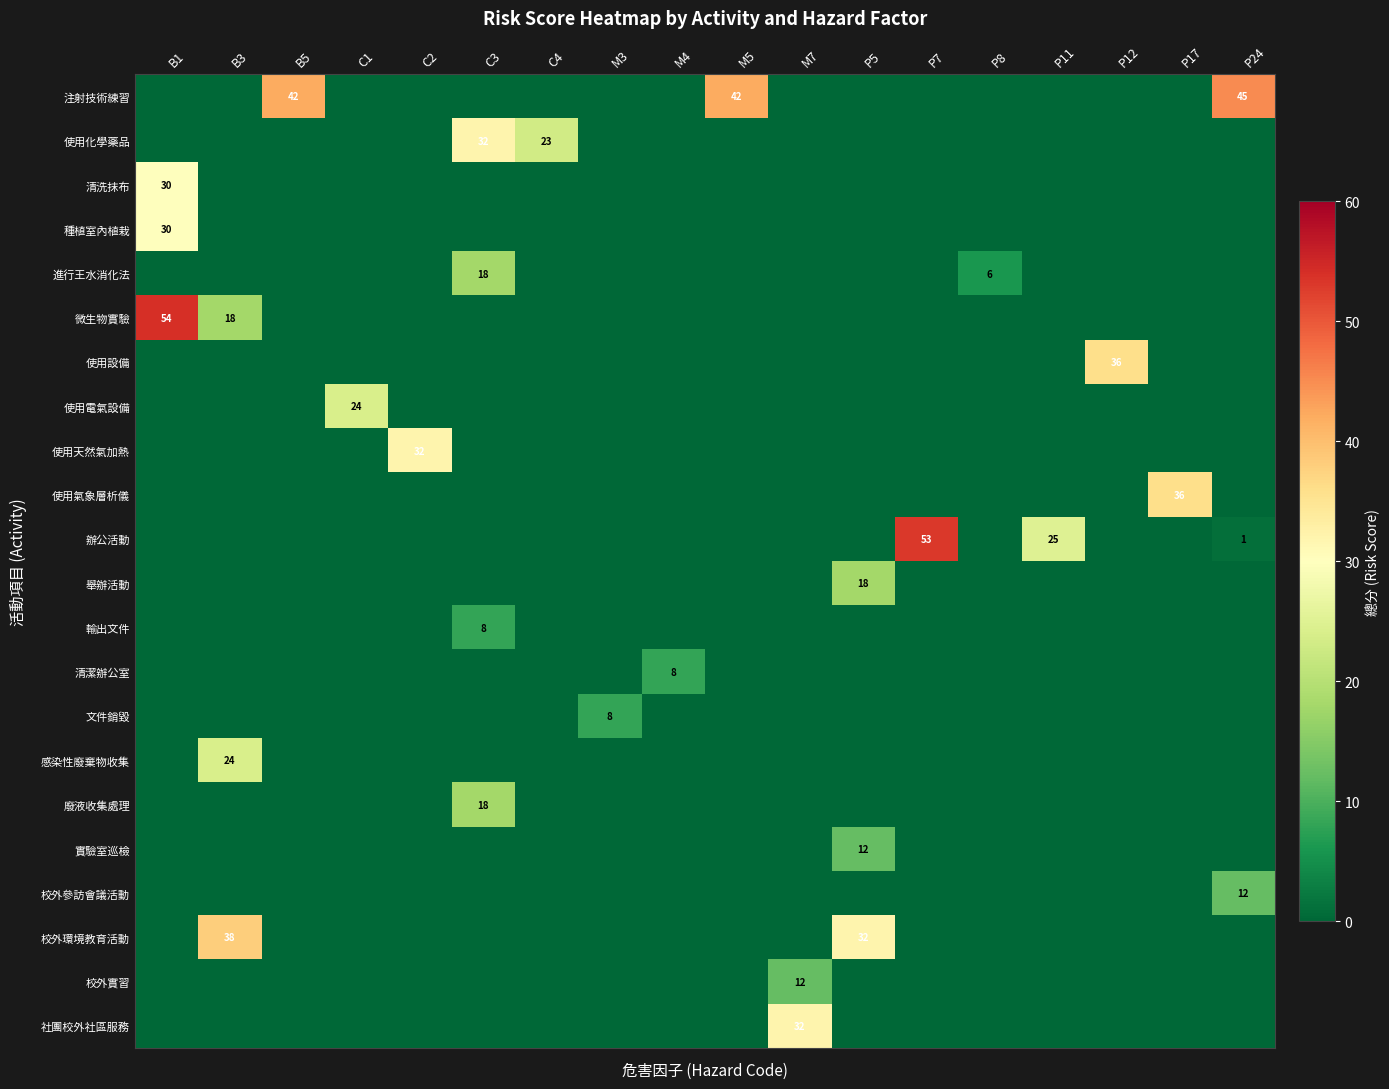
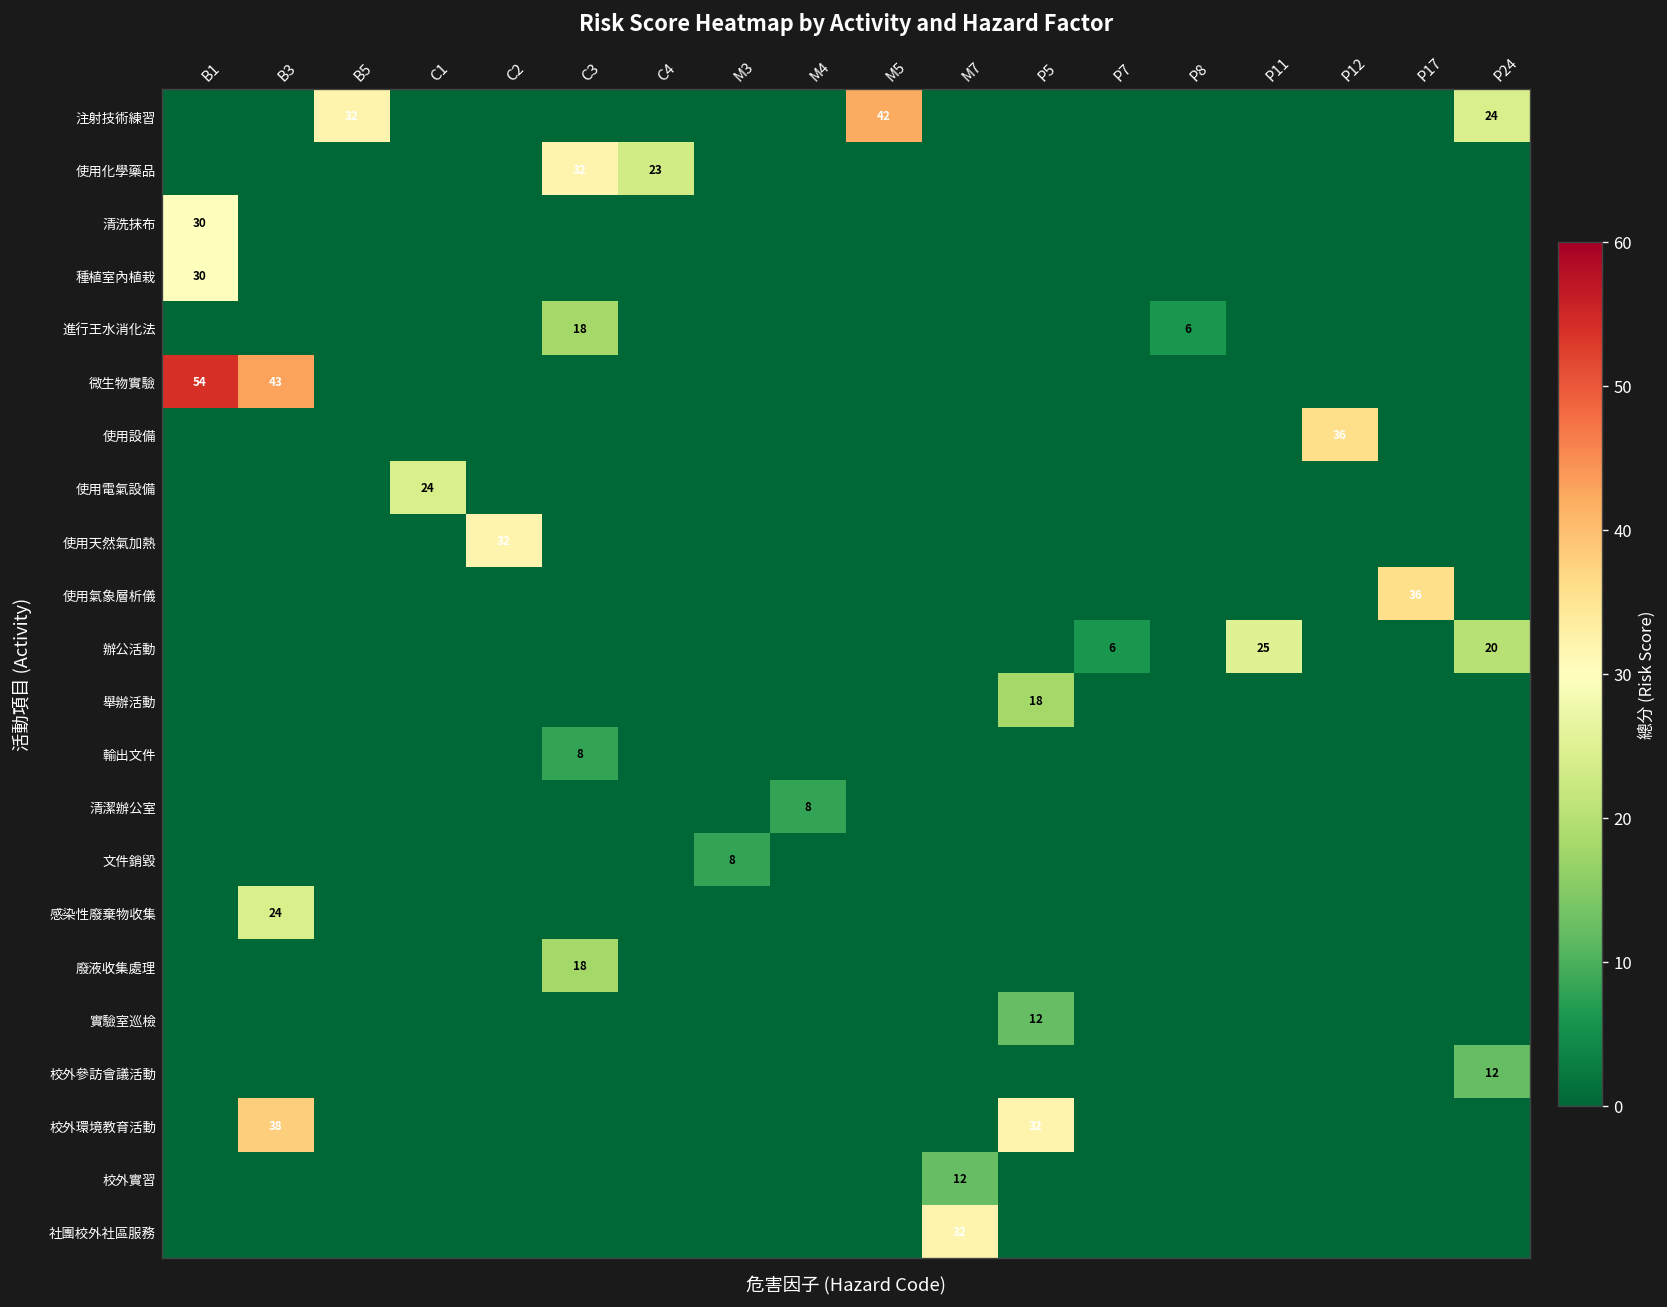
  {
    "注射技術練習": {
-     "B5": 42,
+     "B5": 32,
      "M5": 42,
-     "P24": 45
+     "P24": 24
    },
    "使用化學藥品": {
      "C3": 32,
      "C4": 23
    },
    "清洗抹布": {
      "B1": 30
    },
    "種植室內植栽": {
      "B1": 30
    },
    "進行王水消化法": {
      "C3": 18,
      "P8": 6
    },
    "微生物實驗": {
      "B1": 54,
-     "B3": 18
+     "B3": 43
    },
    "使用設備": {
      "P12": 36
    },
    "使用電氣設備": {
      "C1": 24
    },
    "使用天然氣加熱": {
      "C2": 32
    },
    "使用氣象層析儀": {
      "P17": 36
    },
    "辦公活動": {
-     "P7": 53,
+     "P7": 6,
      "P11": 25,
-     "P24": 1
+     "P24": 20
    },
    "舉辦活動": {
      "P5": 18
    },
    "輸出文件": {
      "C3": 8
    },
    "清潔辦公室": {
      "M4": 8
    },
    "文件銷毀": {
      "M3": 8
    },
    "感染性廢棄物收集": {
      "B3": 24
    },
    "廢液收集處理": {
      "C3": 18
    },
    "實驗室巡檢": {
      "P5": 12
    },
    "校外參訪會議活動": {
      "P24": 12
    },
    "校外環境教育活動": {
      "B3": 38,
      "P5": 32
    },
    "校外實習": {
      "M7": 12
    },
    "社團校外社區服務": {
      "M7": 32
    }
  }
